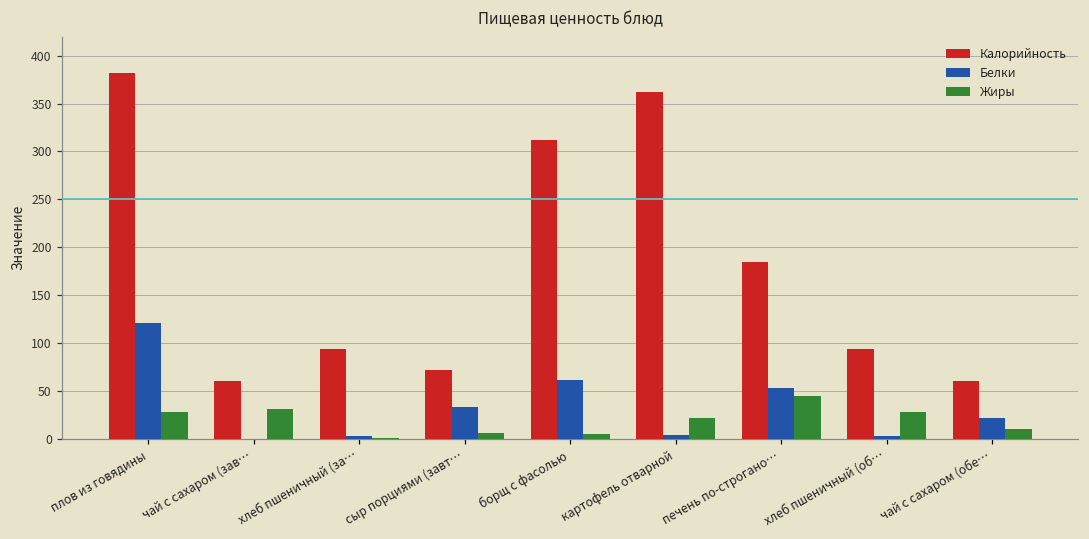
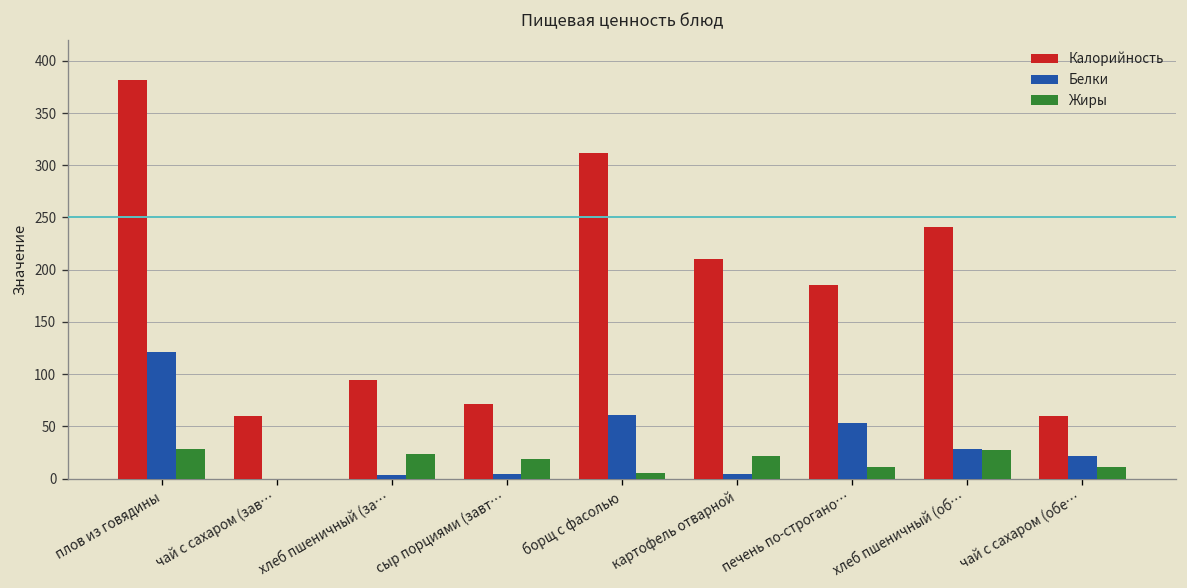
  {
    "Калорийность": {
      "плов из говядины": 380,
      "чай с сахаром (зав…": 60,
      "хлеб пшеничный (за…": 90,
      "сыр порциями (завт…": 70,
      "борщ с фасолью": 310,
-     "картофель отварной": 360,
+     "картофель отварной": 210,
      "печень по-строгано…": 190,
-     "хлеб пшеничный (об…": 90,
+     "хлеб пшеничный (об…": 240,
      "чай с сахаром (обе…": 60
    },
    "Белки": {
      "плов из говядины": 120,
      "хлеб пшеничный (за…": 0,
-     "сыр порциями (завт…": 30,
+     "сыр порциями (завт…": 0,
      "борщ с фасолью": 60,
      "картофель отварной": 0,
      "печень по-строгано…": 50,
-     "хлеб пшеничный (об…": 0,
+     "хлеб пшеничный (об…": 30,
      "чай с сахаром (обе…": 20
    },
    "Жиры": {
      "плов из говядины": 30,
-     "чай с сахаром (зав…": 30,
-     "хлеб пшеничный (за…": 0,
-     "сыр порциями (завт…": 10,
+     "чай с сахаром (зав…": 0,
+     "хлеб пшеничный (за…": 20,
+     "сыр порциями (завт…": 20,
      "борщ с фасолью": 10,
      "картофель отварной": 20,
-     "печень по-строгано…": 40,
+     "печень по-строгано…": 10,
      "хлеб пшеничный (об…": 30,
      "чай с сахаром (обе…": 10
    }
  }
